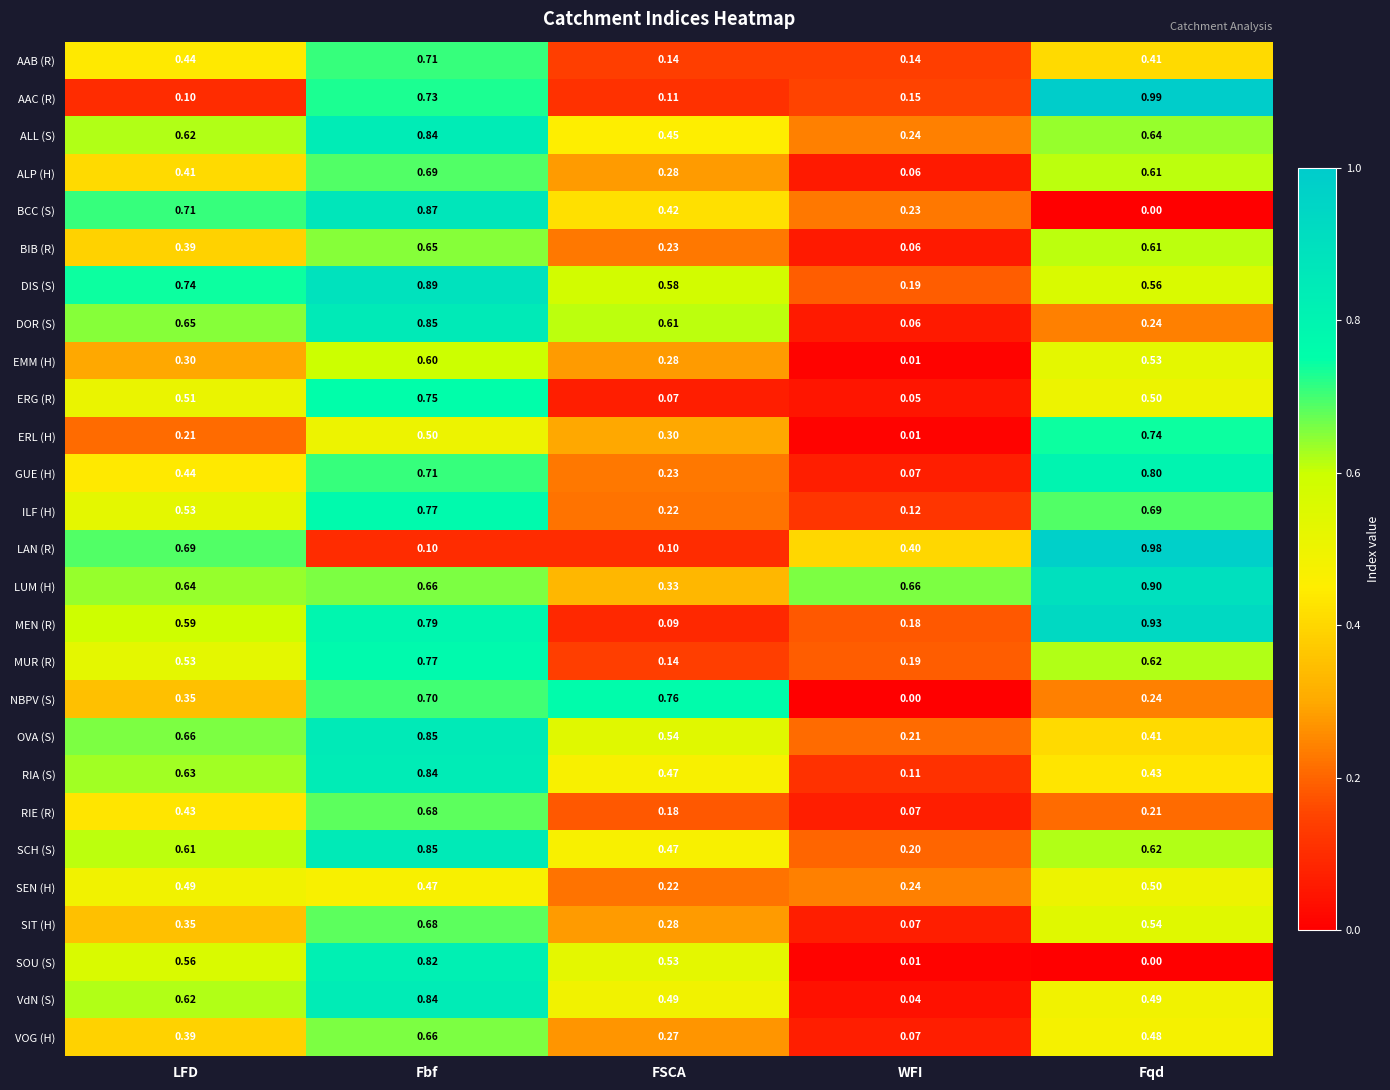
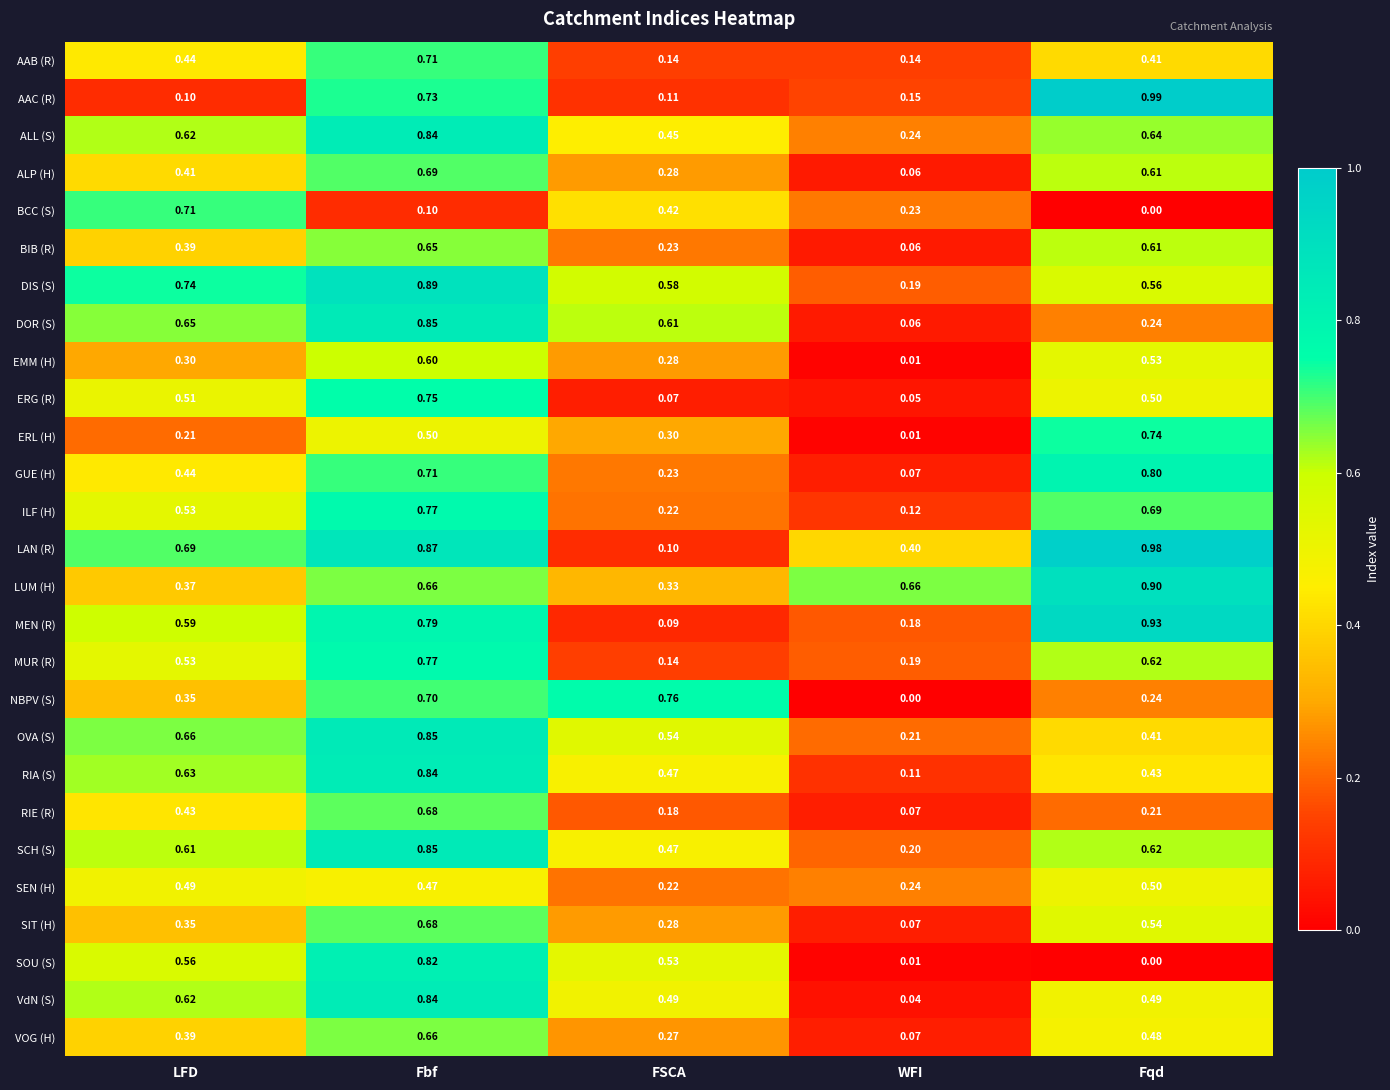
  {
    "AAB (R)": {
      "LFD": 0.44,
      "Fbf": 0.71,
      "FSCA": 0.14,
      "WFI": 0.14,
      "Fqd": 0.41
    },
    "AAC (R)": {
      "LFD": 0.10,
      "Fbf": 0.73,
      "FSCA": 0.11,
      "WFI": 0.15,
      "Fqd": 0.99
    },
    "ALL (S)": {
      "LFD": 0.62,
      "Fbf": 0.84,
      "FSCA": 0.45,
      "WFI": 0.24,
      "Fqd": 0.64
    },
    "ALP (H)": {
      "LFD": 0.41,
      "Fbf": 0.69,
      "FSCA": 0.28,
      "WFI": 0.06,
      "Fqd": 0.61
    },
    "BCC (S)": {
      "LFD": 0.71,
-     "Fbf": 0.87,
+     "Fbf": 0.10,
      "FSCA": 0.42,
      "WFI": 0.23,
      "Fqd": 0.00
    },
    "BIB (R)": {
      "LFD": 0.39,
      "Fbf": 0.65,
      "FSCA": 0.23,
      "WFI": 0.06,
      "Fqd": 0.61
    },
    "DIS (S)": {
      "LFD": 0.74,
      "Fbf": 0.89,
      "FSCA": 0.58,
      "WFI": 0.19,
      "Fqd": 0.56
    },
    "DOR (S)": {
      "LFD": 0.65,
      "Fbf": 0.85,
      "FSCA": 0.61,
      "WFI": 0.06,
      "Fqd": 0.24
    },
    "EMM (H)": {
      "LFD": 0.30,
      "Fbf": 0.60,
      "FSCA": 0.28,
      "WFI": 0.01,
      "Fqd": 0.53
    },
    "ERG (R)": {
      "LFD": 0.51,
      "Fbf": 0.75,
      "FSCA": 0.07,
      "WFI": 0.05,
      "Fqd": 0.50
    },
    "ERL (H)": {
      "LFD": 0.21,
      "Fbf": 0.50,
      "FSCA": 0.30,
      "WFI": 0.01,
      "Fqd": 0.74
    },
    "GUE (H)": {
      "LFD": 0.44,
      "Fbf": 0.71,
      "FSCA": 0.23,
      "WFI": 0.07,
      "Fqd": 0.80
    },
    "ILF (H)": {
      "LFD": 0.53,
      "Fbf": 0.77,
      "FSCA": 0.22,
      "WFI": 0.12,
      "Fqd": 0.69
    },
    "LAN (R)": {
      "LFD": 0.69,
-     "Fbf": 0.10,
+     "Fbf": 0.87,
      "FSCA": 0.10,
      "WFI": 0.40,
      "Fqd": 0.98
    },
    "LUM (H)": {
-     "LFD": 0.64,
+     "LFD": 0.37,
      "Fbf": 0.66,
      "FSCA": 0.33,
      "WFI": 0.66,
      "Fqd": 0.90
    },
    "MEN (R)": {
      "LFD": 0.59,
      "Fbf": 0.79,
      "FSCA": 0.09,
      "WFI": 0.18,
      "Fqd": 0.93
    },
    "MUR (R)": {
      "LFD": 0.53,
      "Fbf": 0.77,
      "FSCA": 0.14,
      "WFI": 0.19,
      "Fqd": 0.62
    },
    "NBPV (S)": {
      "LFD": 0.35,
      "Fbf": 0.70,
      "FSCA": 0.76,
      "WFI": 0.00,
      "Fqd": 0.24
    },
    "OVA (S)": {
      "LFD": 0.66,
      "Fbf": 0.85,
      "FSCA": 0.54,
      "WFI": 0.21,
      "Fqd": 0.41
    },
    "RIA (S)": {
      "LFD": 0.63,
      "Fbf": 0.84,
      "FSCA": 0.47,
      "WFI": 0.11,
      "Fqd": 0.43
    },
    "RIE (R)": {
      "LFD": 0.43,
      "Fbf": 0.68,
      "FSCA": 0.18,
      "WFI": 0.07,
      "Fqd": 0.21
    },
    "SCH (S)": {
      "LFD": 0.61,
      "Fbf": 0.85,
      "FSCA": 0.47,
      "WFI": 0.20,
      "Fqd": 0.62
    },
    "SEN (H)": {
      "LFD": 0.49,
      "Fbf": 0.47,
      "FSCA": 0.22,
      "WFI": 0.24,
      "Fqd": 0.50
    },
    "SIT (H)": {
      "LFD": 0.35,
      "Fbf": 0.68,
      "FSCA": 0.28,
      "WFI": 0.07,
      "Fqd": 0.54
    },
    "SOU (S)": {
      "LFD": 0.56,
      "Fbf": 0.82,
      "FSCA": 0.53,
      "WFI": 0.01,
      "Fqd": 0.00
    },
    "VdN (S)": {
      "LFD": 0.62,
      "Fbf": 0.84,
      "FSCA": 0.49,
      "WFI": 0.04,
      "Fqd": 0.49
    },
    "VOG (H)": {
      "LFD": 0.39,
      "Fbf": 0.66,
      "FSCA": 0.27,
      "WFI": 0.07,
      "Fqd": 0.48
    }
  }
